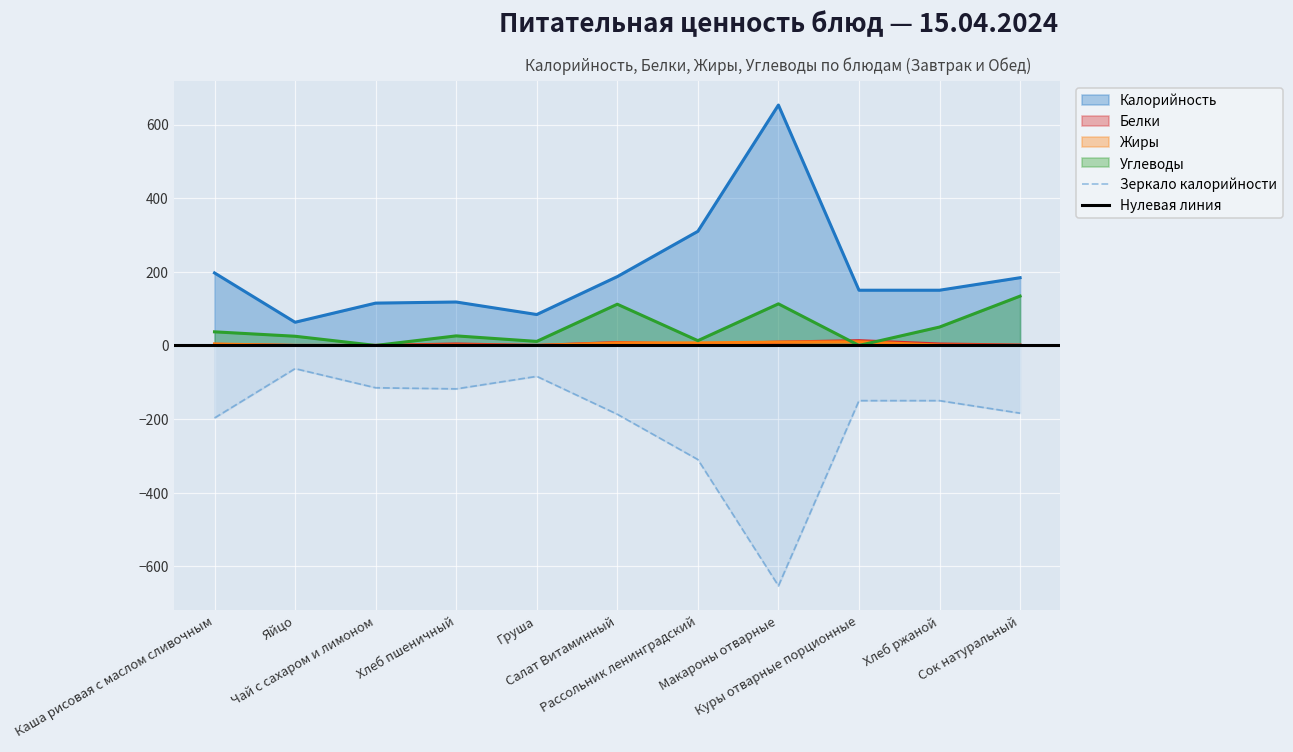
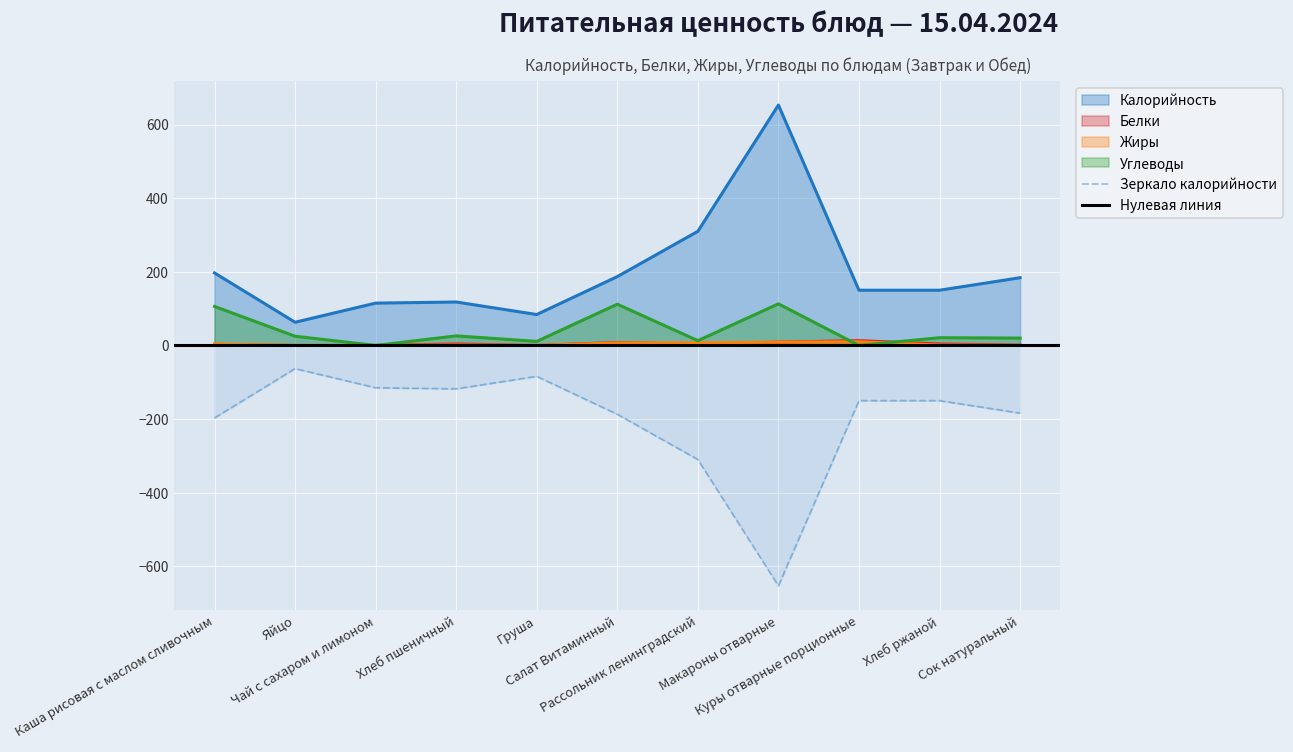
  {
    "Углеводы": {
-     "Каша рисовая с маслом сливочным": 40,
+     "Каша рисовая с маслом сливочным": 110,
      "Яйцо": 30,
      "Хлеб пшеничный": 30,
      "Груша": 10,
      "Салат Витаминный": 110,
      "Макароны отварные": 110,
-     "Хлеб ржаной": 50,
-     "Сок натуральный": 130
+     "Хлеб ржаной": 20,
+     "Сок натуральный": 20
    }
  }
